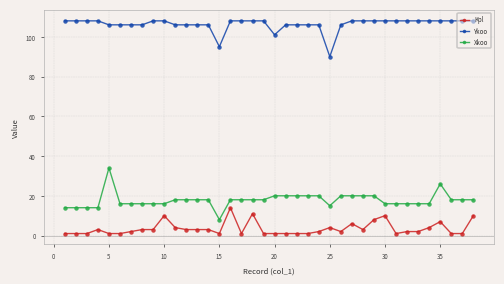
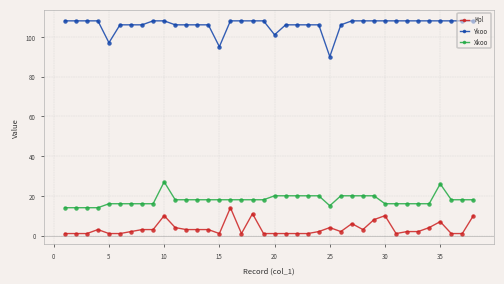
  {
    "Kpl": {
      "5": 1,
      "10": 10,
      "15": 1,
      "20": 1,
      "25": 4,
      "30": 10,
      "35": 7
    },
    "Ykoo": {
-     "5": 106,
+     "5": 97,
      "10": 108,
      "15": 95,
      "20": 101,
      "25": 90,
      "30": 108,
      "35": 108
    },
    "Xkoo": {
-     "5": 34,
-     "10": 16,
-     "15": 8,
+     "5": 16,
+     "10": 27,
+     "15": 18,
      "20": 20,
      "25": 15,
      "30": 16,
      "35": 26
    }
  }
